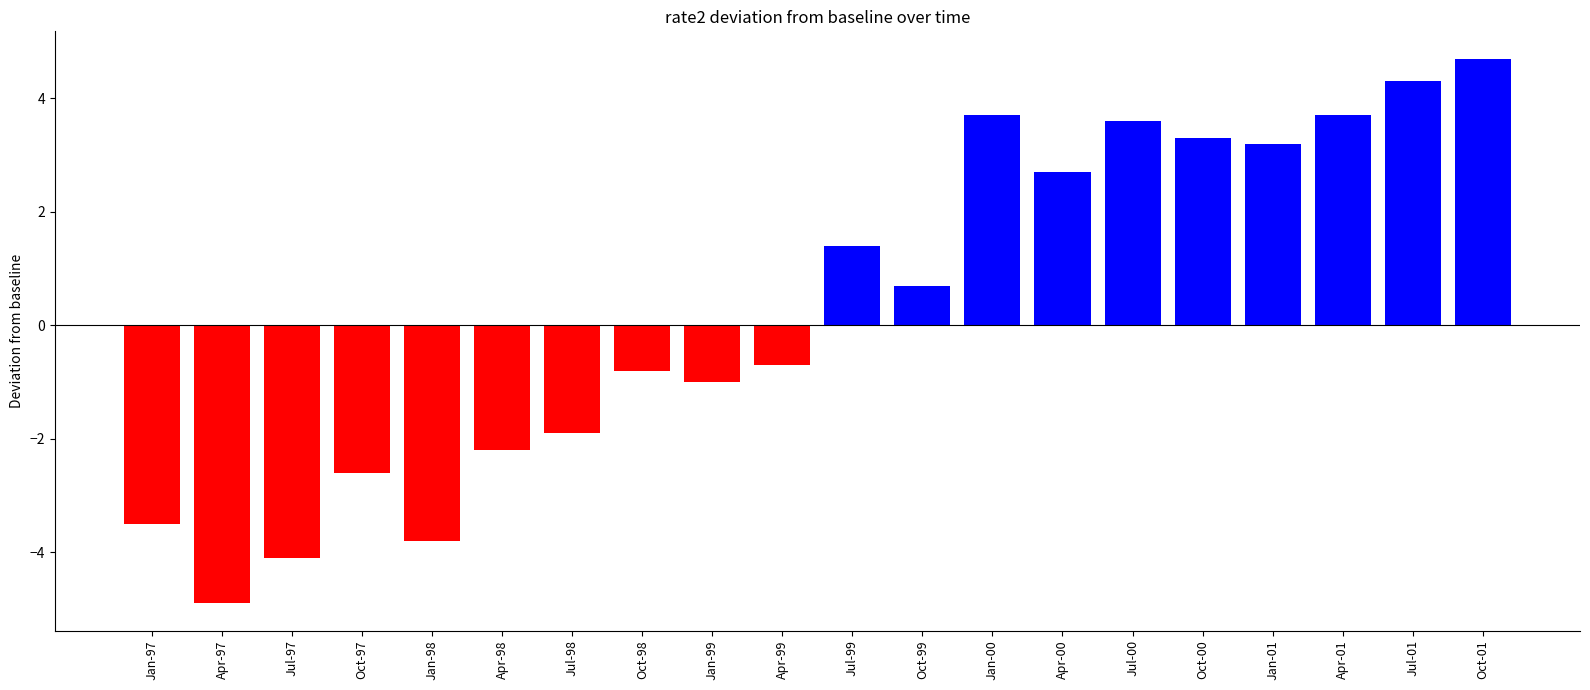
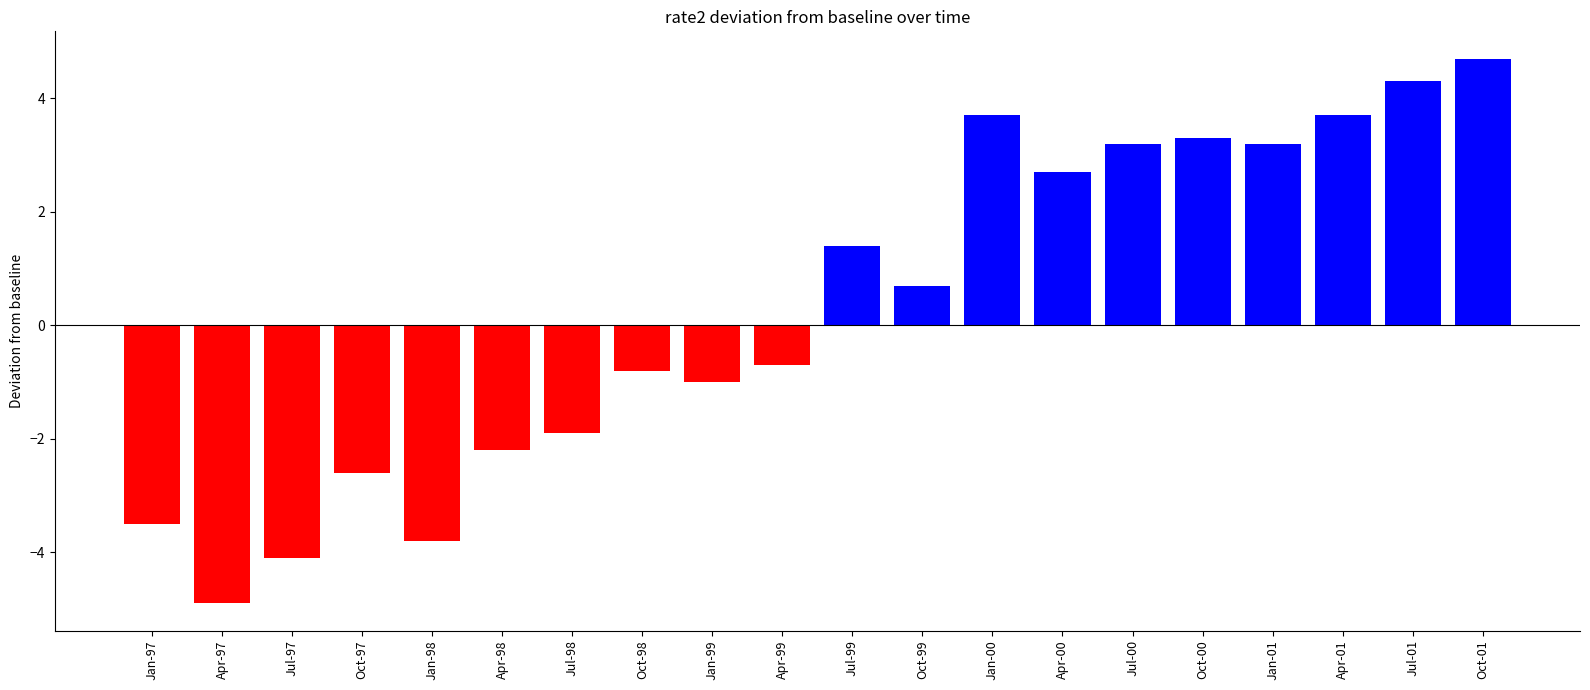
  {
    "Jan-97": -3.5,
    "Apr-97": -4.9,
    "Jul-97": -4.1,
    "Oct-97": -2.6,
    "Jan-98": -3.8,
    "Apr-98": -2.2,
    "Jul-98": -1.9,
    "Oct-98": -0.8,
    "Jan-99": -1.0,
    "Apr-99": -0.7,
    "Jul-99": 1.4,
    "Oct-99": 0.7,
    "Jan-00": 3.7,
    "Apr-00": 2.7,
-   "Jul-00": 3.6,
+   "Jul-00": 3.2,
    "Oct-00": 3.3,
    "Jan-01": 3.2,
    "Apr-01": 3.7,
    "Jul-01": 4.3,
    "Oct-01": 4.7
  }
